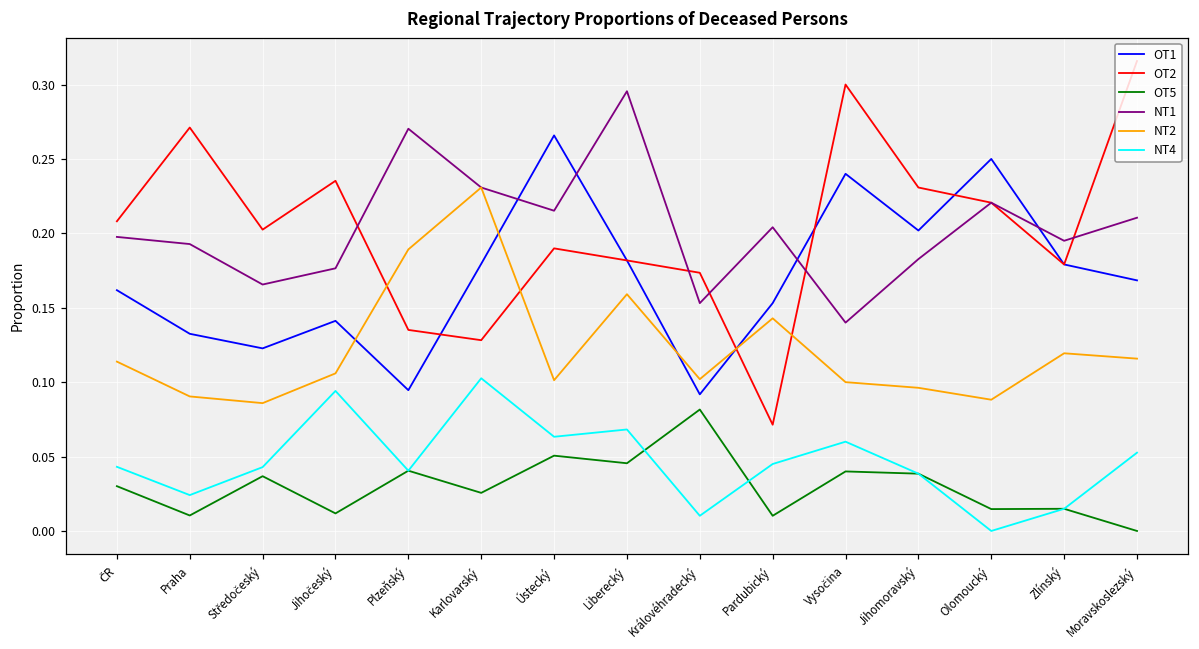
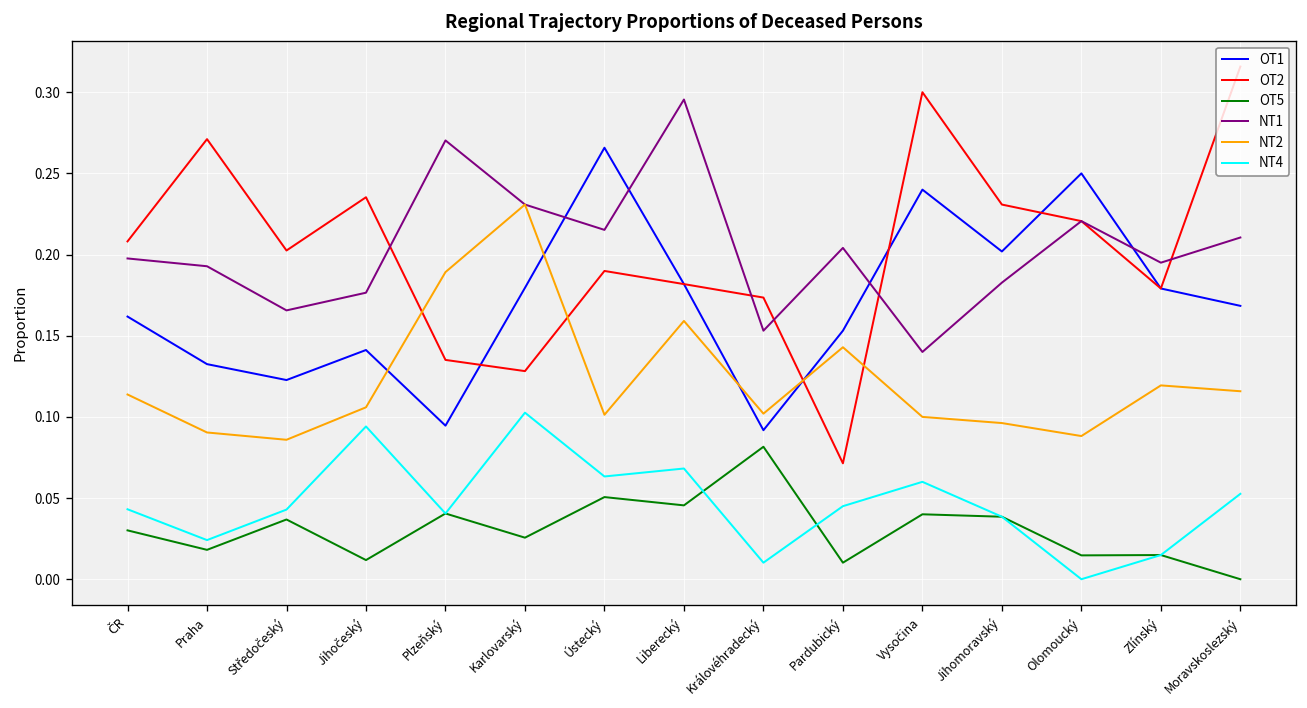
  {
    "OT1": {
      "ČR": 0.162,
      "Praha": 0.133,
      "Středočeský": 0.123,
      "Jihočeský": 0.141,
      "Plzeňský": 0.095,
      "Karlovarský": 0.180,
      "Ústecký": 0.266,
      "Královéhradecký": 0.092,
      "Pardubický": 0.153,
      "Vysočina": 0.240,
      "Jihomoravský": 0.202,
      "Olomoucký": 0.250,
      "Moravskoslezský": 0.168
    },
    "OT2": {
      "ČR": 0.208,
      "Praha": 0.271,
      "Středočeský": 0.203,
      "Jihočeský": 0.235,
      "Plzeňský": 0.135,
      "Karlovarský": 0.128,
      "Ústecký": 0.190,
      "Královéhradecký": 0.174,
      "Pardubický": 0.071,
      "Vysočina": 0.300,
      "Jihomoravský": 0.231
    },
    "OT5": {
      "ČR": 0.030,
-     "Praha": 0.010,
+     "Praha": 0.018,
      "Středočeský": 0.037,
      "Jihočeský": 0.012,
      "Karlovarský": 0.026,
      "Ústecký": 0.051,
      "Liberecký": 0.046,
      "Královéhradecký": 0.082,
      "Pardubický": 0.010,
      "Vysočina": 0.040,
      "Olomoucký": 0.015,
      "Moravskoslezský": 0.000
    },
    "NT1": {
      "ČR": 0.198,
      "Praha": 0.193,
      "Středočeský": 0.166,
      "Jihočeský": 0.177,
      "Plzeňský": 0.270,
      "Ústecký": 0.215,
      "Liberecký": 0.296,
      "Královéhradecký": 0.153,
      "Pardubický": 0.204,
      "Vysočina": 0.140,
      "Jihomoravský": 0.183,
      "Zlínský": 0.195,
      "Moravskoslezský": 0.211
    },
    "NT2": {
      "ČR": 0.114,
      "Praha": 0.090,
      "Středočeský": 0.086,
      "Jihočeský": 0.106,
      "Plzeňský": 0.189,
      "Ústecký": 0.101,
      "Liberecký": 0.159,
      "Královéhradecký": 0.102,
      "Pardubický": 0.143,
      "Vysočina": 0.100,
      "Jihomoravský": 0.096,
      "Olomoucký": 0.088,
      "Zlínský": 0.119,
      "Moravskoslezský": 0.116
    },
    "NT4": {
      "ČR": 0.043,
      "Praha": 0.024,
      "Středočeský": 0.043,
      "Jihočeský": 0.094,
      "Karlovarský": 0.103,
      "Ústecký": 0.063,
      "Liberecký": 0.068,
      "Královéhradecký": 0.010,
      "Pardubický": 0.045,
      "Vysočina": 0.060,
      "Olomoucký": 0.000,
      "Moravskoslezský": 0.053
    }
  }
